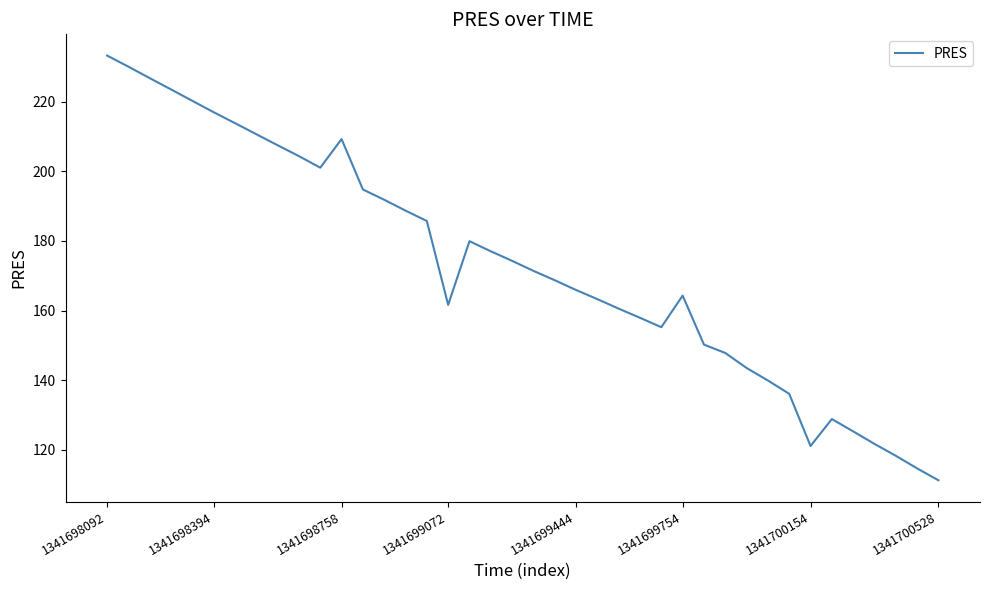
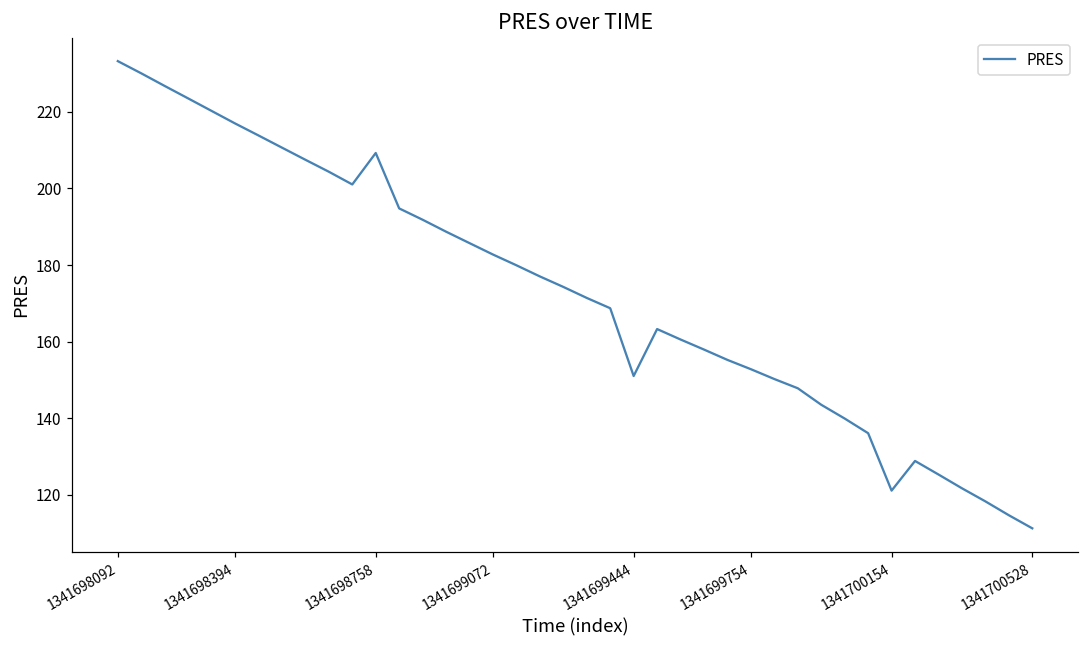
  {
    "1341698092": 233,
    "1341698394": 217,
    "1341698758": 209,
-   "1341699072": 162,
-   "1341699444": 166,
-   "1341699754": 164,
+   "1341699072": 183,
+   "1341699444": 151,
+   "1341699754": 153,
    "1341700154": 121,
    "1341700528": 111
  }
